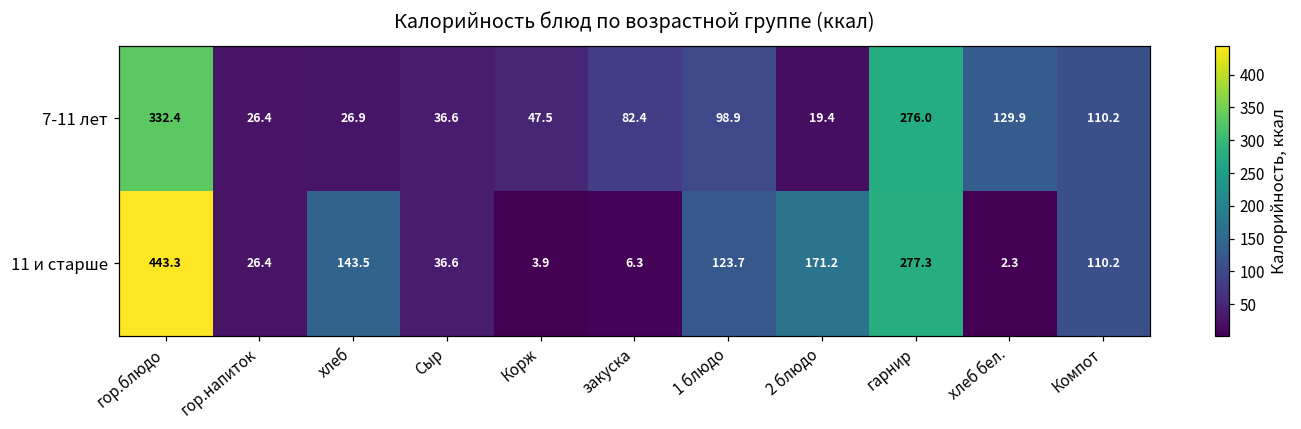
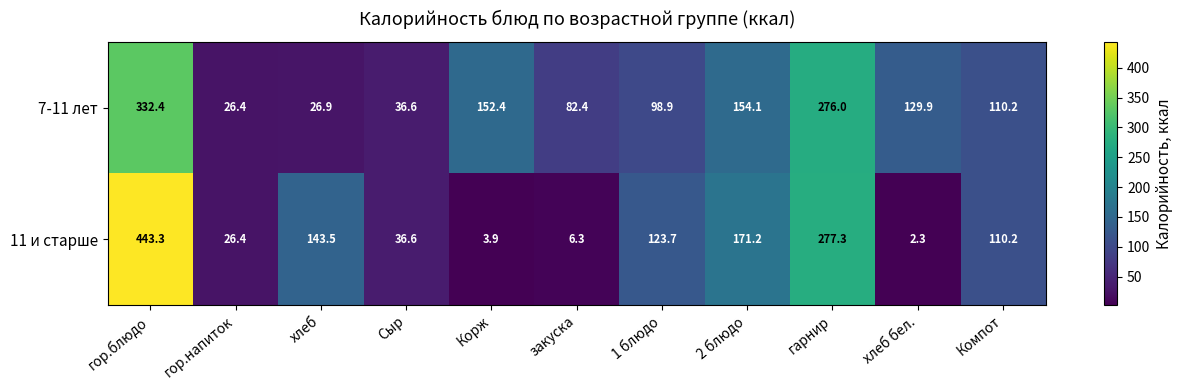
  {
    "7-11 лет": {
      "гор.блюдо": 332.4,
      "гор.напиток": 26.4,
      "хлеб": 26.9,
      "Сыр": 36.6,
-     "Корж": 47.5,
+     "Корж": 152.4,
      "закуска": 82.4,
      "1 блюдо": 98.9,
-     "2 блюдо": 19.4,
+     "2 блюдо": 154.1,
      "гарнир": 276.0,
      "хлеб бел.": 129.9,
      "Компот": 110.2
    },
    "11 и старше": {
      "гор.блюдо": 443.3,
      "гор.напиток": 26.4,
      "хлеб": 143.5,
      "Сыр": 36.6,
      "Корж": 3.9,
      "закуска": 6.3,
      "1 блюдо": 123.7,
      "2 блюдо": 171.2,
      "гарнир": 277.3,
      "хлеб бел.": 2.3,
      "Компот": 110.2
    }
  }
